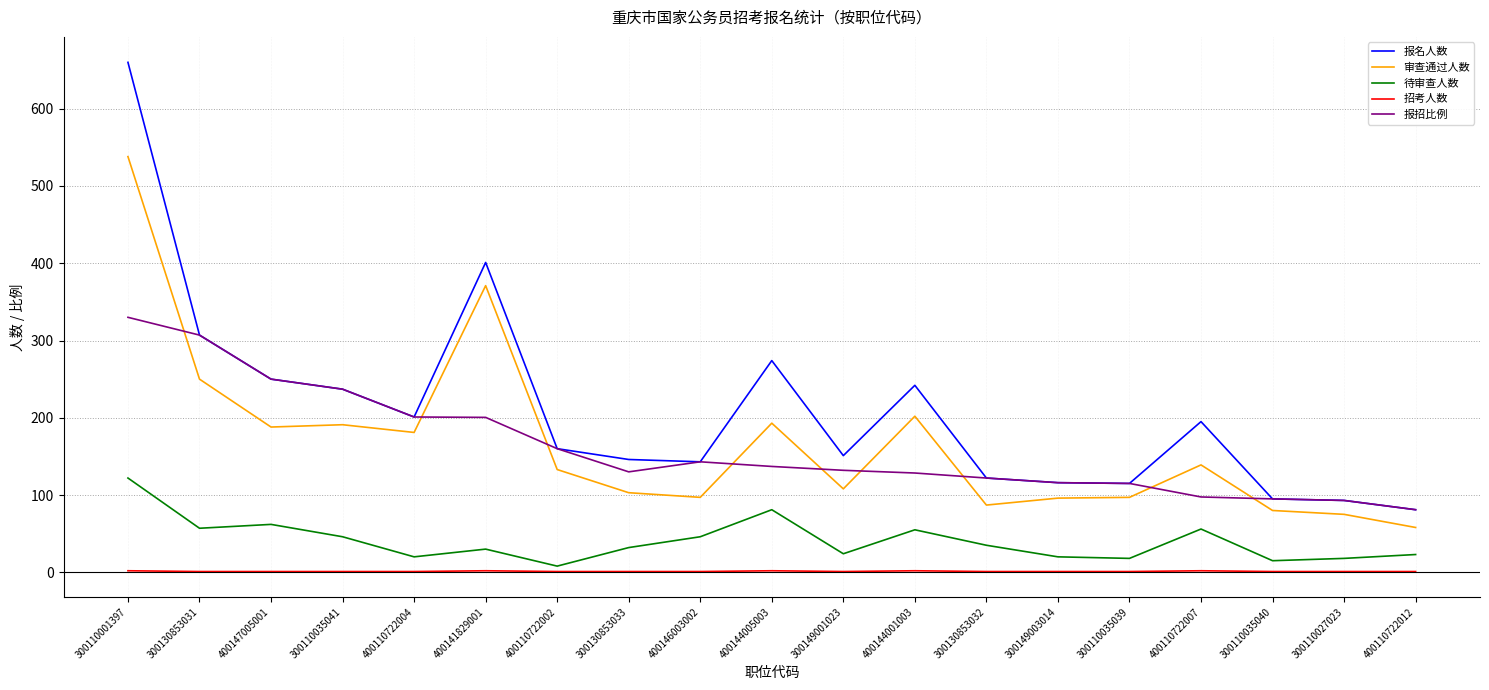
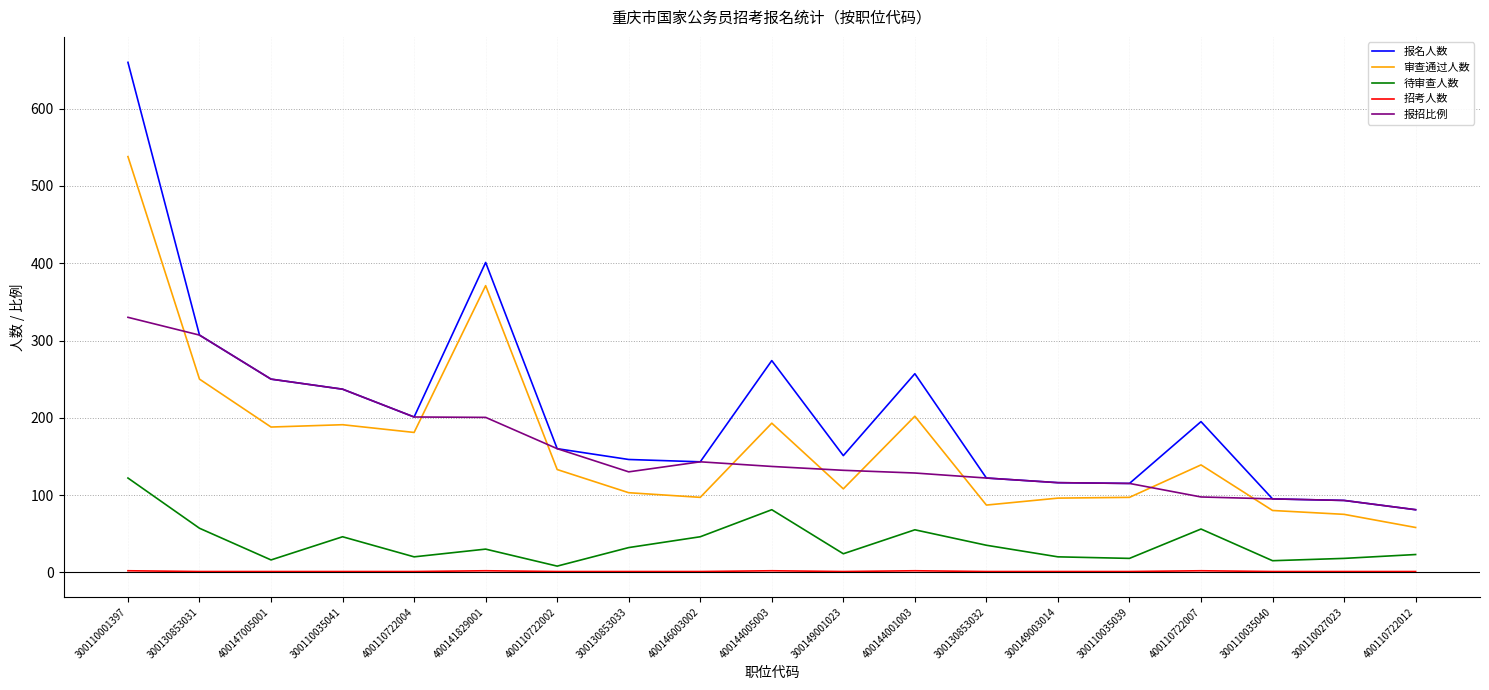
  {
    "报名人数": {
      "300110001397": 660,
      "400141829001": 400,
      "300130853033": 150,
      "400144005003": 270,
      "300149001023": 150,
-     "400144001003": 240,
+     "400144001003": 260,
      "400110722007": 200
    },
    "审查通过人数": {
      "300110001397": 540,
      "300130853031": 250,
      "400147005001": 190,
      "300110035041": 190,
      "400110722004": 180,
      "400141829001": 370,
      "400110722002": 130,
      "300130853033": 100,
      "400146003002": 100,
      "400144005003": 190,
      "300149001023": 110,
      "400144001003": 200,
      "300130853032": 90,
      "300149003014": 100,
      "300110035039": 100,
      "400110722007": 140,
      "300110035040": 80,
      "300110027023": 80,
      "400110722012": 60
    },
    "待审查人数": {
      "300110001397": 120,
      "300130853031": 60,
-     "400147005001": 60,
+     "400147005001": 20,
      "300110035041": 50,
      "400110722004": 20,
      "400141829001": 30,
      "400110722002": 10,
      "300130853033": 30,
      "400146003002": 50,
      "400144005003": 80,
      "300149001023": 20,
      "400144001003": 60,
      "300130853032": 40,
      "300149003014": 20,
      "300110035039": 20,
      "400110722007": 60,
      "300110035040": 20,
      "300110027023": 20,
      "400110722012": 20
    },
    "招考人数": {
      "300110001397": 0,
      "300130853031": 0,
      "400147005001": 0,
      "300110035041": 0,
      "400110722004": 0,
      "400141829001": 0,
      "400110722002": 0,
      "300130853033": 0,
      "400146003002": 0,
      "400144005003": 0,
      "300149001023": 0,
      "400144001003": 0,
      "300130853032": 0,
      "300149003014": 0,
      "300110035039": 0,
      "400110722007": 0,
      "300110035040": 0,
      "300110027023": 0,
      "400110722012": 0
    },
    "报招比例": {
      "300110001397": 330,
      "400141829001": 200,
      "300130853033": 130,
      "400144005003": 140,
      "300149001023": 130,
      "400144001003": 130,
      "400110722007": 100
    }
  }
